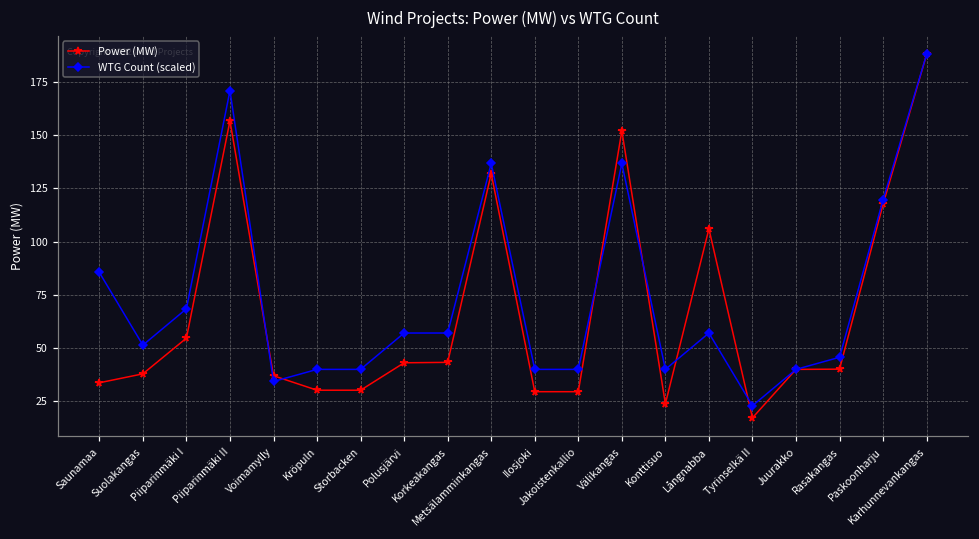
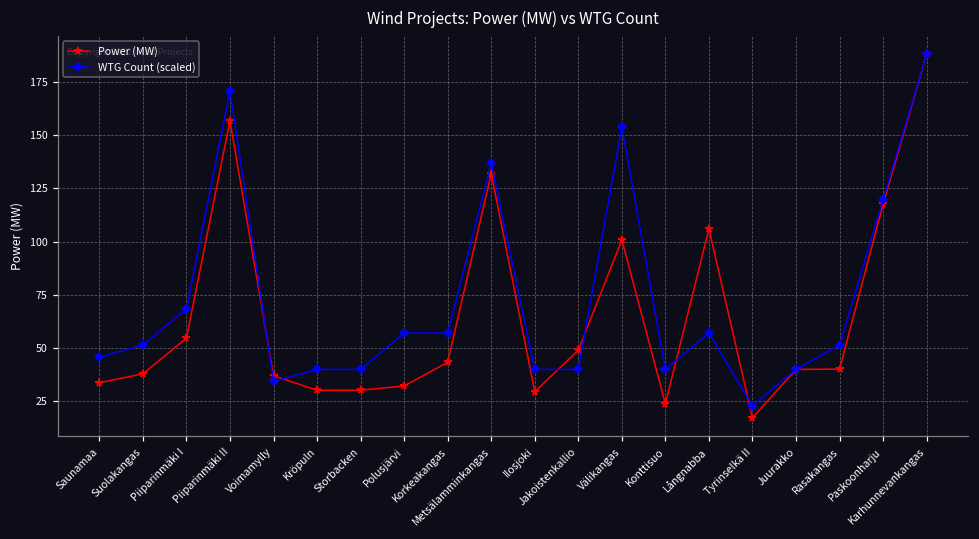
  {
    "Power (MW)": {
      "Saunamaa": 34,
      "Suolakangas": 38,
      "Piiparinmäki I": 55,
      "Piiparinmäki II": 157,
      "Voimamylly": 37,
      "Kröpuln": 30,
      "Storbacken": 30,
-     "Polusjärvi": 43,
+     "Polusjärvi": 32,
      "Korkeakangas": 43,
      "Metsälamminkangas": 132,
      "Ilosjoki": 29,
-     "Jakoistenkallio": 29,
-     "Välikangas": 152,
+     "Jakoistenkallio": 49,
+     "Välikangas": 101,
      "Konttisuo": 24,
      "Långnabba": 106,
      "Tyrinselkä II": 17,
      "Rasakangas": 40,
      "Paskoonharju": 118
    },
    "WTG Count (scaled)": {
-     "Saunamaa": 86,
+     "Saunamaa": 46,
      "Suolakangas": 51,
      "Piiparinmäki I": 68,
      "Piiparinmäki II": 171,
      "Voimamylly": 34,
      "Kröpuln": 40,
      "Storbacken": 40,
      "Polusjärvi": 57,
      "Korkeakangas": 57,
      "Metsälamminkangas": 137,
      "Ilosjoki": 40,
      "Jakoistenkallio": 40,
-     "Välikangas": 137,
+     "Välikangas": 154,
      "Konttisuo": 40,
      "Långnabba": 57,
      "Tyrinselkä II": 23,
-     "Rasakangas": 46,
+     "Rasakangas": 51,
      "Paskoonharju": 120
    }
  }
